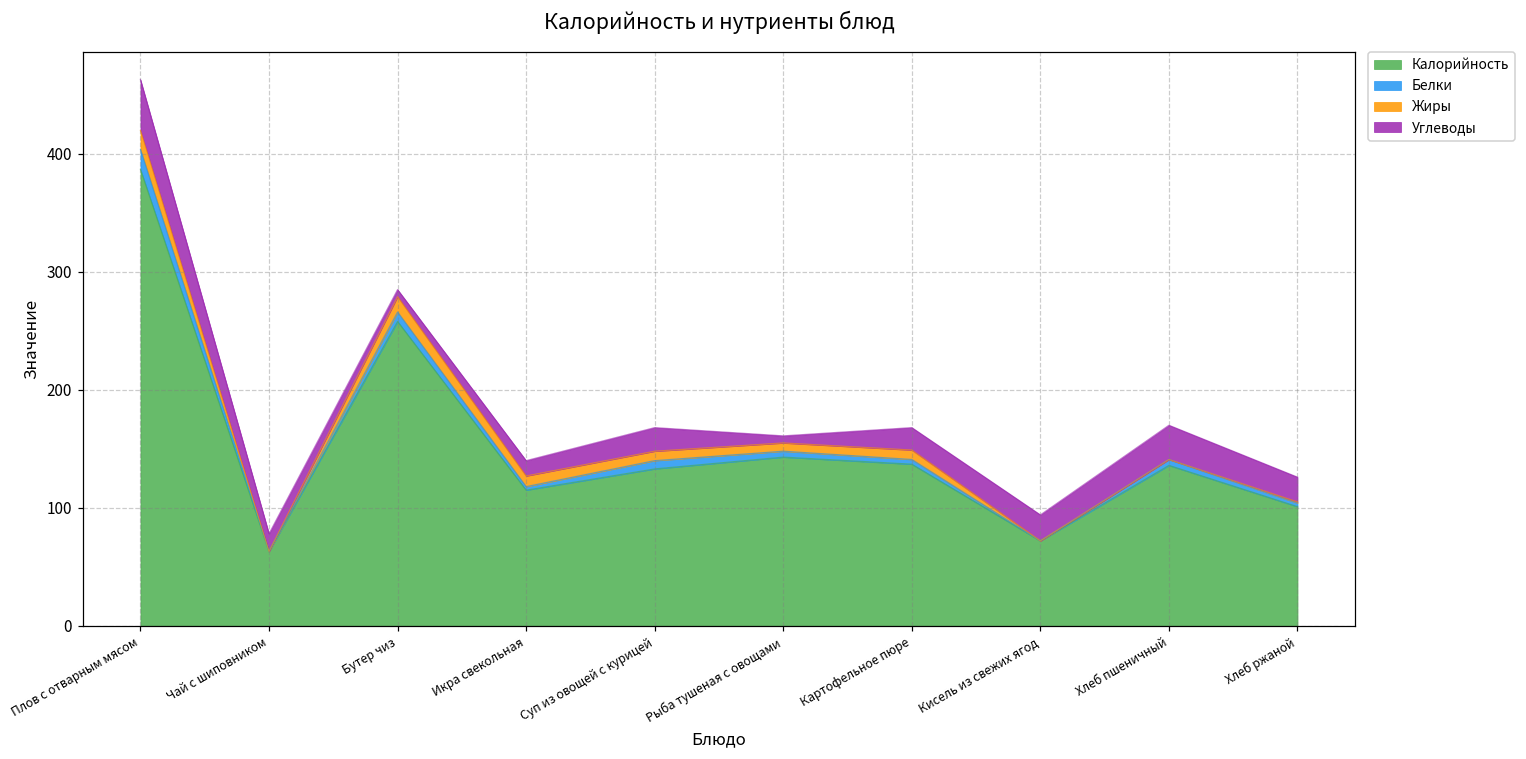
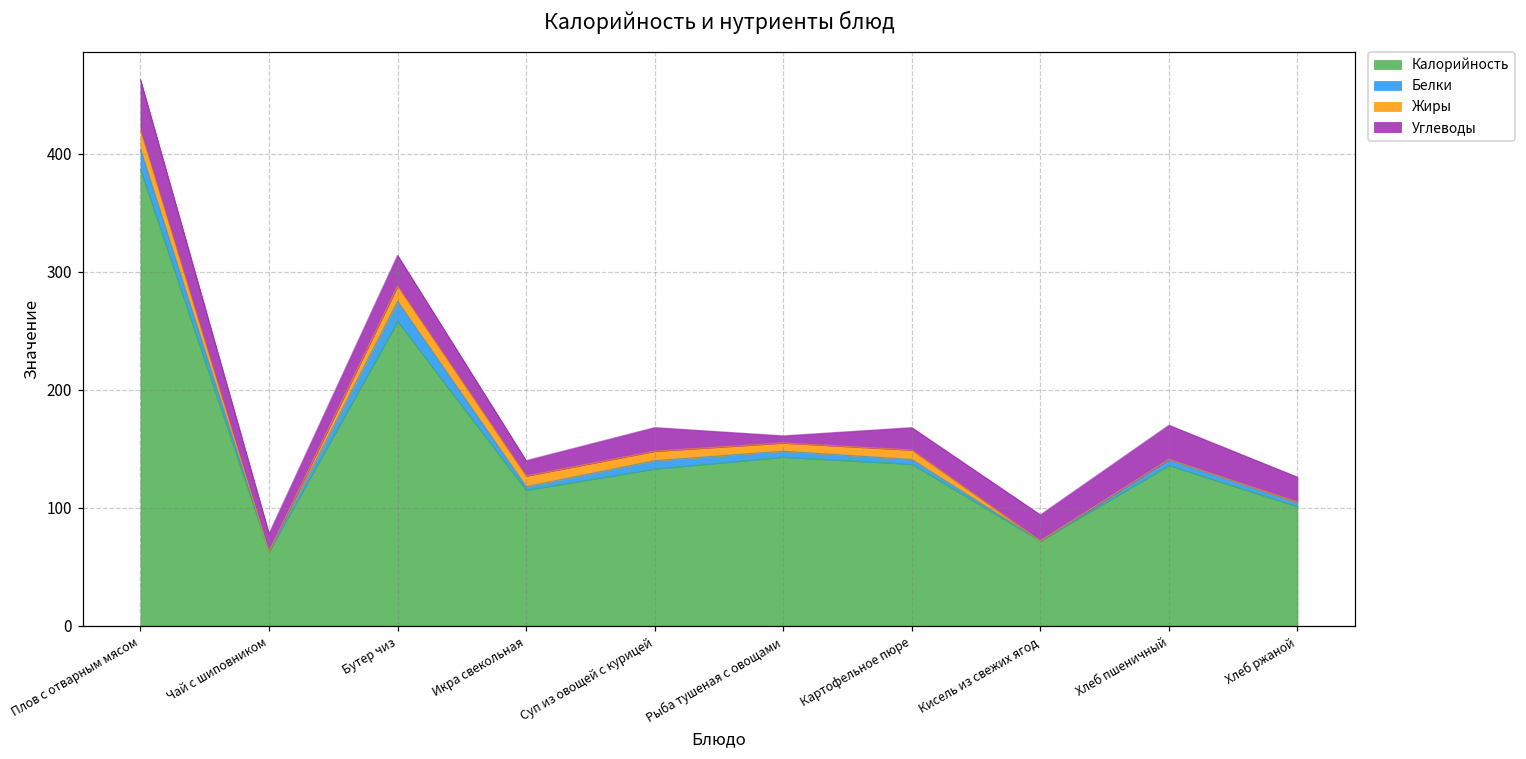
  {
    "Калорийность": {
      "Плов с отварным мясом": 387,
      "Бутер чиз": 258,
      "Икра свекольная": 115,
      "Суп из овощей с курицей": 133,
      "Рыба тушеная с овощами": 143,
      "Картофельное пюре": 137,
      "Хлеб пшеничный": 136,
      "Хлеб ржаной": 101
    },
    "Белки": {
      "Плов с отварным мясом": 17,
-     "Бутер чиз": 8,
+     "Бутер чиз": 17,
      "Икра свекольная": 3,
      "Суп из овощей с курицей": 7,
      "Рыба тушеная с овощами": 5,
      "Картофельное пюре": 4
    },
    "Жиры": {
      "Плов с отварным мясом": 16,
      "Бутер чиз": 13,
      "Икра свекольная": 9,
      "Суп из овощей с курицей": 8,
      "Рыба тушеная с овощами": 7,
      "Картофельное пюре": 8
    },
    "Углеводы": {
      "Плов с отварным мясом": 43,
      "Чай с шиповником": 15,
-     "Бутер чиз": 6,
+     "Бутер чиз": 26,
      "Икра свекольная": 13,
      "Суп из овощей с курицей": 20,
      "Рыба тушеная с овощами": 6,
      "Картофельное пюре": 19,
      "Кисель из свежих ягод": 22,
      "Хлеб пшеничный": 29,
      "Хлеб ржаной": 21
    }
  }
